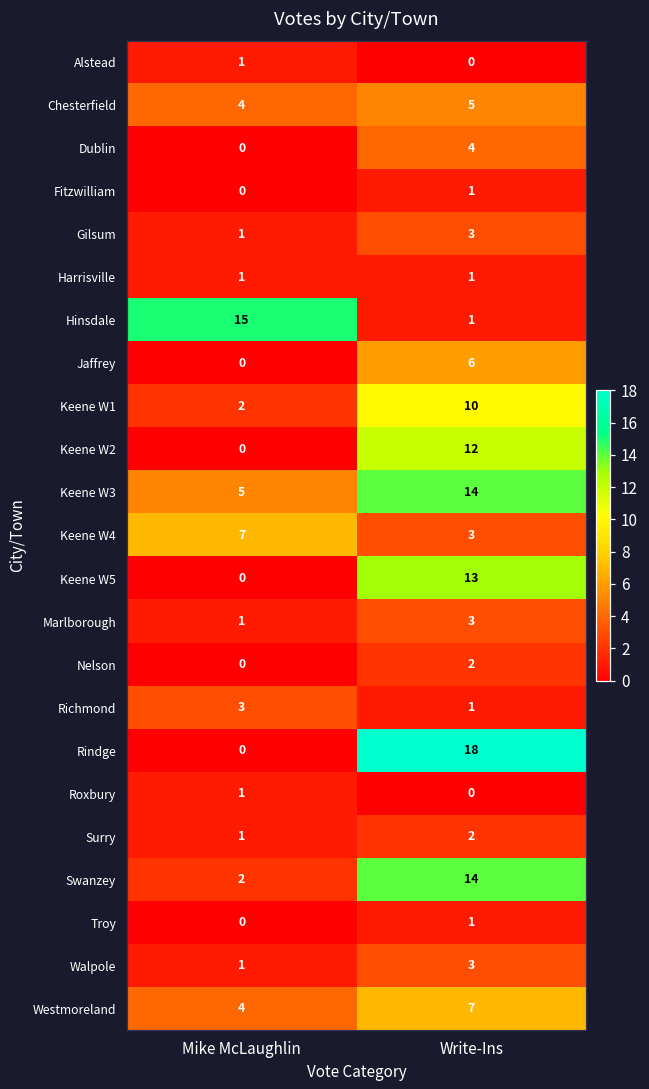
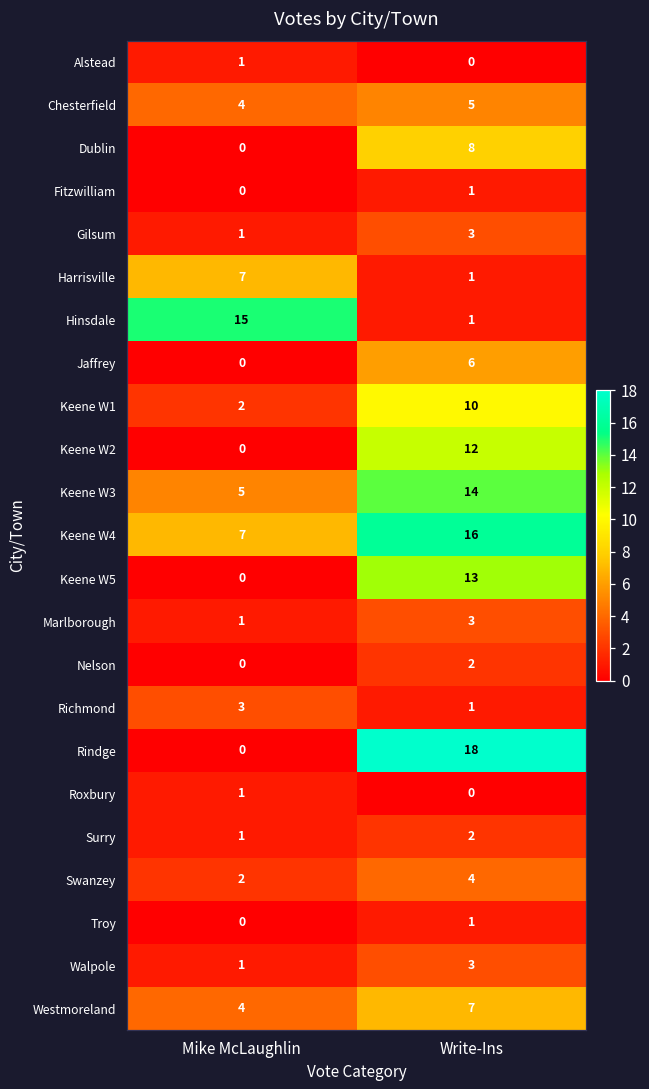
  {
    "Alstead": {
      "Mike McLaughlin": 1,
      "Write-Ins": 0
    },
    "Chesterfield": {
      "Mike McLaughlin": 4,
      "Write-Ins": 5
    },
    "Dublin": {
      "Mike McLaughlin": 0,
-     "Write-Ins": 4
+     "Write-Ins": 8
    },
    "Fitzwilliam": {
      "Mike McLaughlin": 0,
      "Write-Ins": 1
    },
    "Gilsum": {
      "Mike McLaughlin": 1,
      "Write-Ins": 3
    },
    "Harrisville": {
-     "Mike McLaughlin": 1,
+     "Mike McLaughlin": 7,
      "Write-Ins": 1
    },
    "Hinsdale": {
      "Mike McLaughlin": 15,
      "Write-Ins": 1
    },
    "Jaffrey": {
      "Mike McLaughlin": 0,
      "Write-Ins": 6
    },
    "Keene W1": {
      "Mike McLaughlin": 2,
      "Write-Ins": 10
    },
    "Keene W2": {
      "Mike McLaughlin": 0,
      "Write-Ins": 12
    },
    "Keene W3": {
      "Mike McLaughlin": 5,
      "Write-Ins": 14
    },
    "Keene W4": {
      "Mike McLaughlin": 7,
-     "Write-Ins": 3
+     "Write-Ins": 16
    },
    "Keene W5": {
      "Mike McLaughlin": 0,
      "Write-Ins": 13
    },
    "Marlborough": {
      "Mike McLaughlin": 1,
      "Write-Ins": 3
    },
    "Nelson": {
      "Mike McLaughlin": 0,
      "Write-Ins": 2
    },
    "Richmond": {
      "Mike McLaughlin": 3,
      "Write-Ins": 1
    },
    "Rindge": {
      "Mike McLaughlin": 0,
      "Write-Ins": 18
    },
    "Roxbury": {
      "Mike McLaughlin": 1,
      "Write-Ins": 0
    },
    "Surry": {
      "Mike McLaughlin": 1,
      "Write-Ins": 2
    },
    "Swanzey": {
      "Mike McLaughlin": 2,
-     "Write-Ins": 14
+     "Write-Ins": 4
    },
    "Troy": {
      "Mike McLaughlin": 0,
      "Write-Ins": 1
    },
    "Walpole": {
      "Mike McLaughlin": 1,
      "Write-Ins": 3
    },
    "Westmoreland": {
      "Mike McLaughlin": 4,
      "Write-Ins": 7
    }
  }
